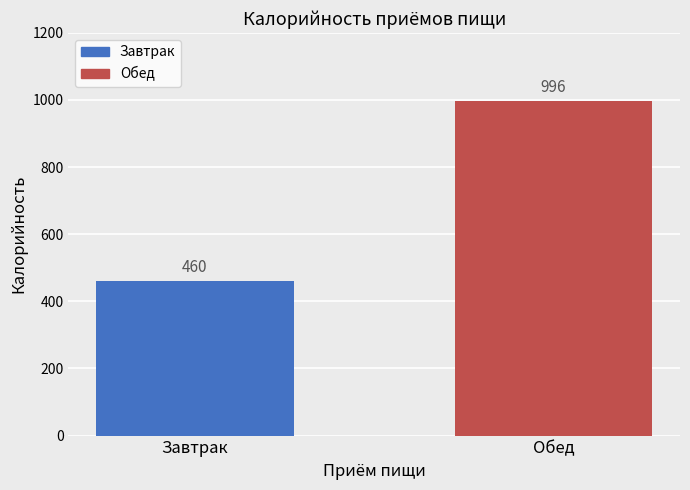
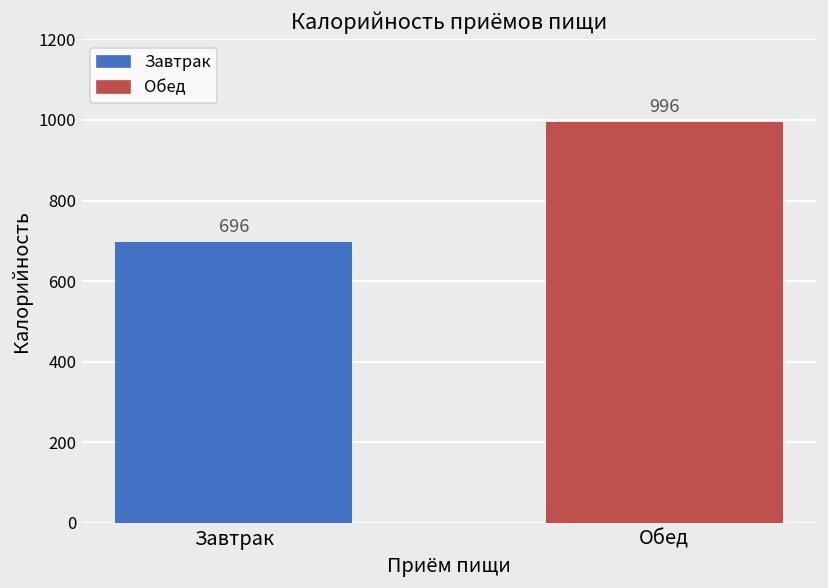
  {
-   "Завтрак": 460,
+   "Завтрак": 696,
    "Обед": 996
  }
